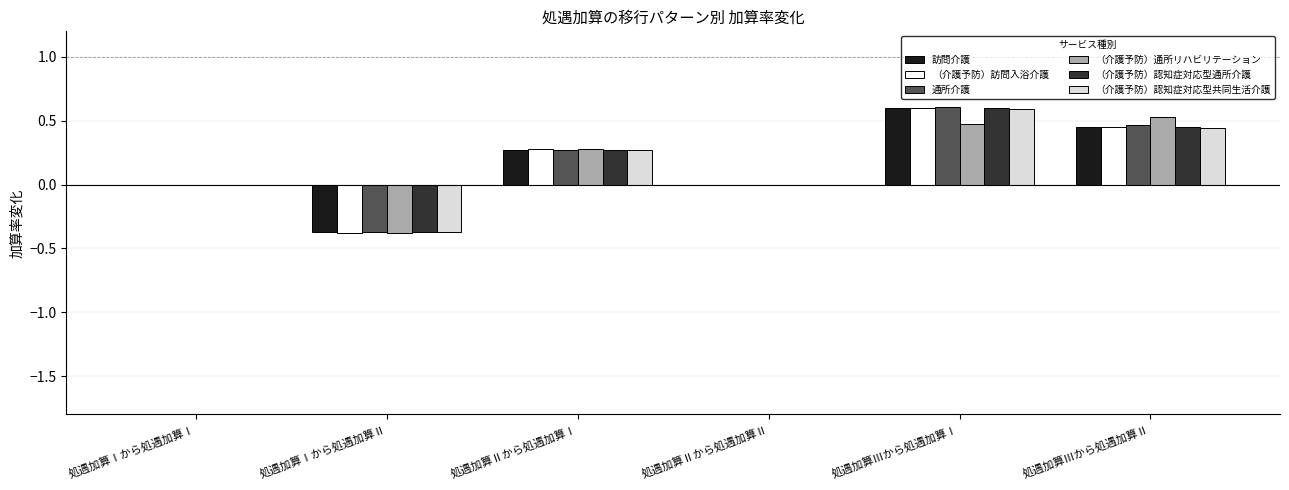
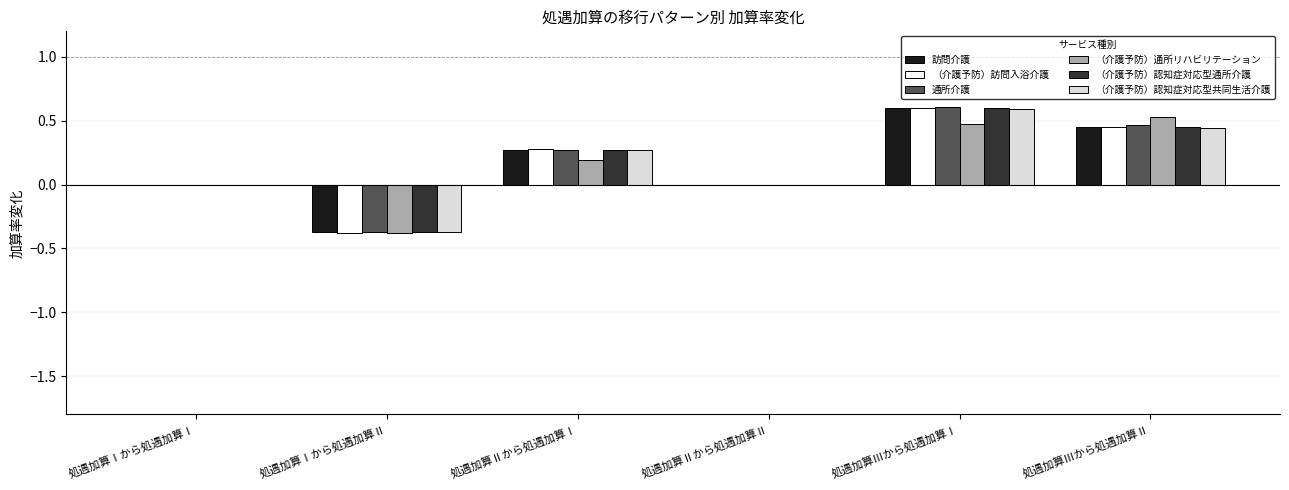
  {
    "（介護予防）通所リハビリテーション": {
      "処遇加算Ⅰから処遇加算Ⅰ": 0.00,
      "処遇加算Ⅰから処遇加算Ⅱ": -0.38,
-     "処遇加算Ⅱから処遇加算Ⅰ": 0.28,
+     "処遇加算Ⅱから処遇加算Ⅰ": 0.19,
      "処遇加算Ⅱから処遇加算Ⅱ": 0.00,
      "処遇加算Ⅲから処遇加算Ⅰ": 0.48,
      "処遇加算Ⅲから処遇加算Ⅱ": 0.53
    }
  }
